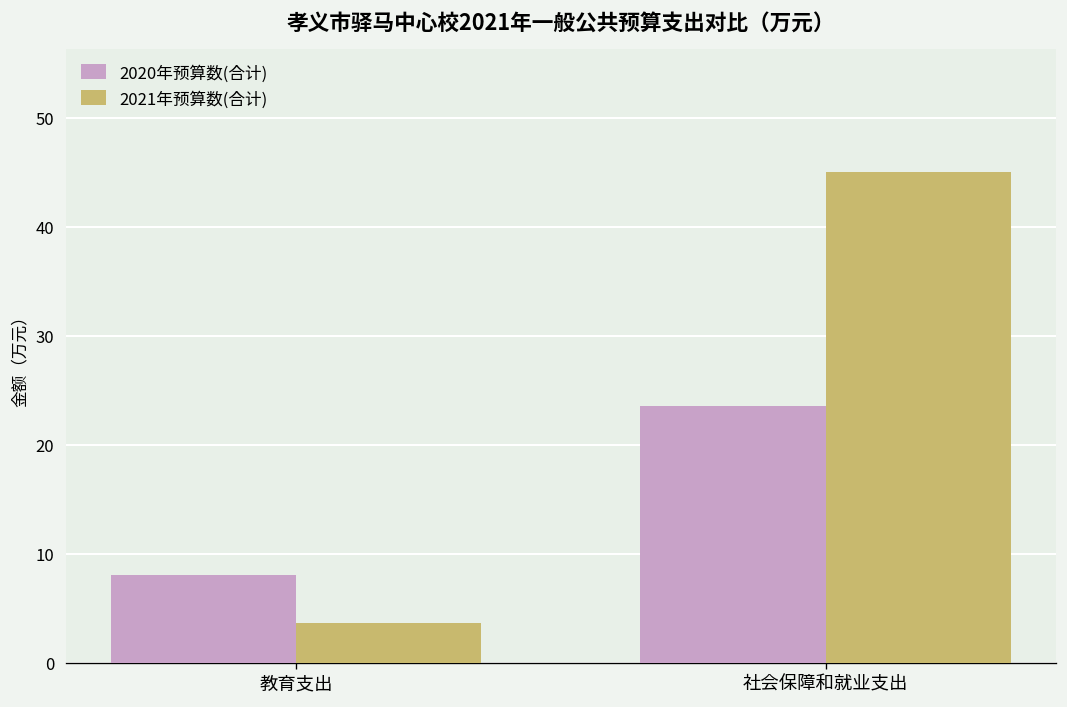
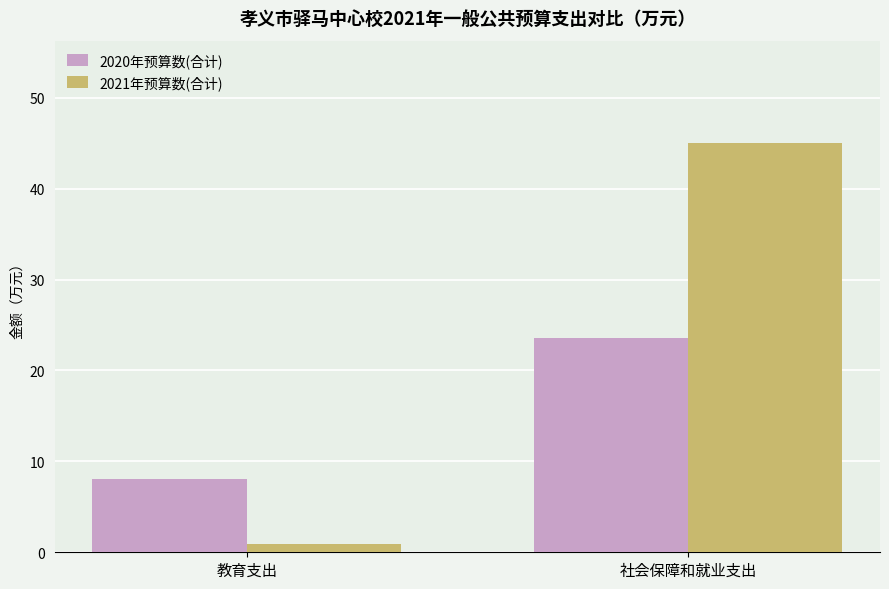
  {
    "2020年预算数(合计)": {
      "教育支出": 8,
      "社会保障和就业支出": 24
    },
    "2021年预算数(合计)": {
-     "教育支出": 4,
+     "教育支出": 1,
      "社会保障和就业支出": 45
    }
  }
